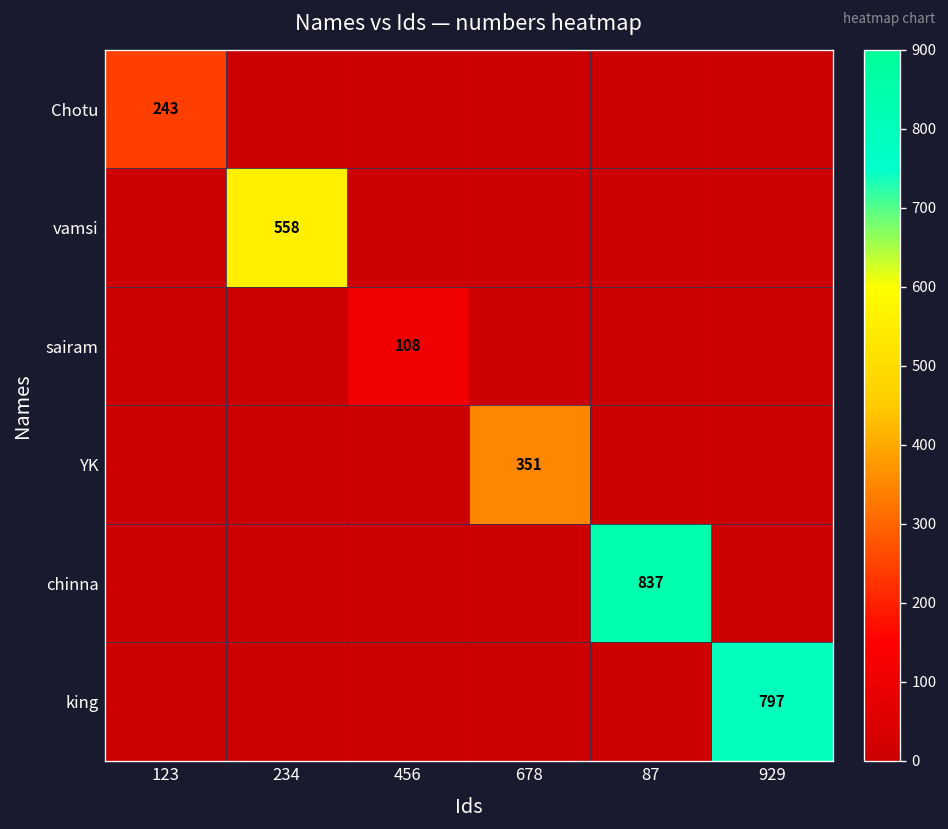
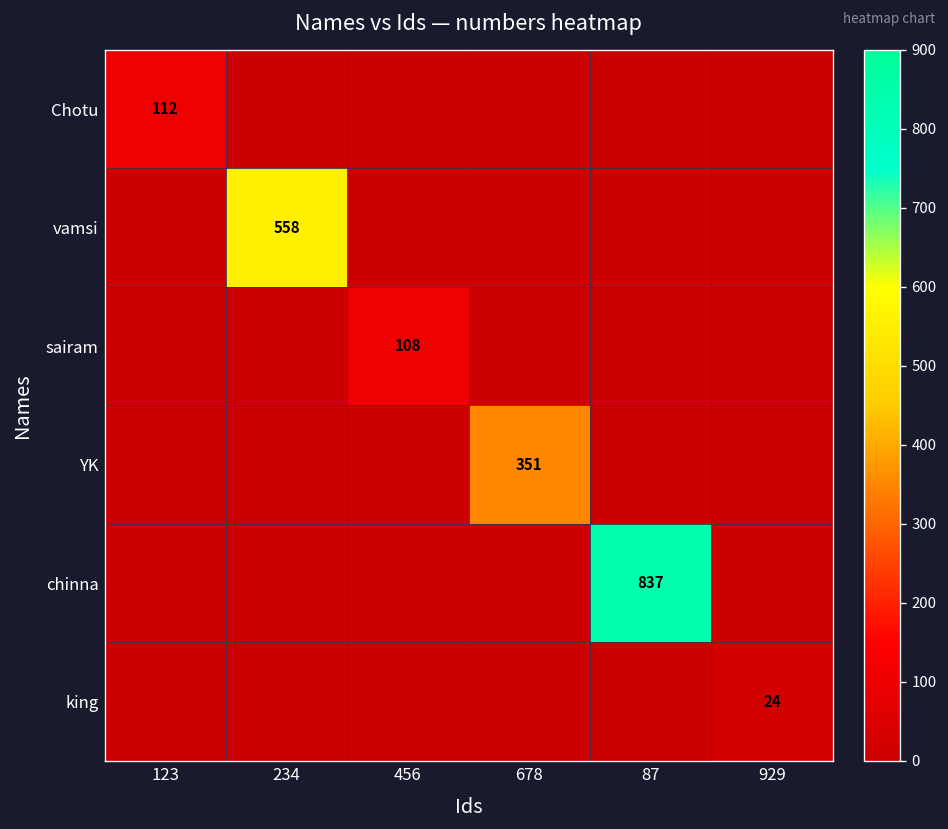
  {
    "Chotu": {
-     "123": 243
+     "123": 112
    },
    "vamsi": {
      "234": 558
    },
    "sairam": {
      "456": 108
    },
    "YK": {
      "678": 351
    },
    "chinna": {
      "87": 837
    },
    "king": {
-     "929": 797
+     "929": 24
    }
  }
